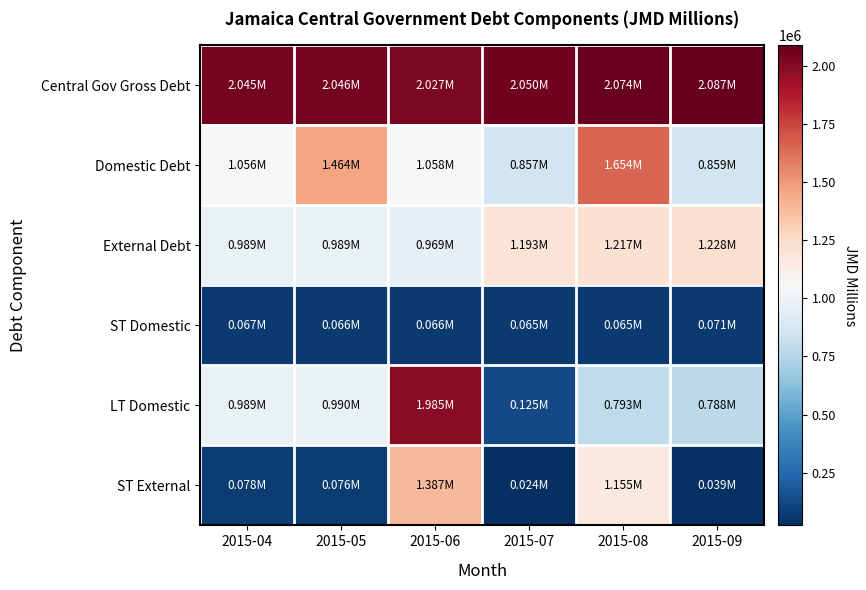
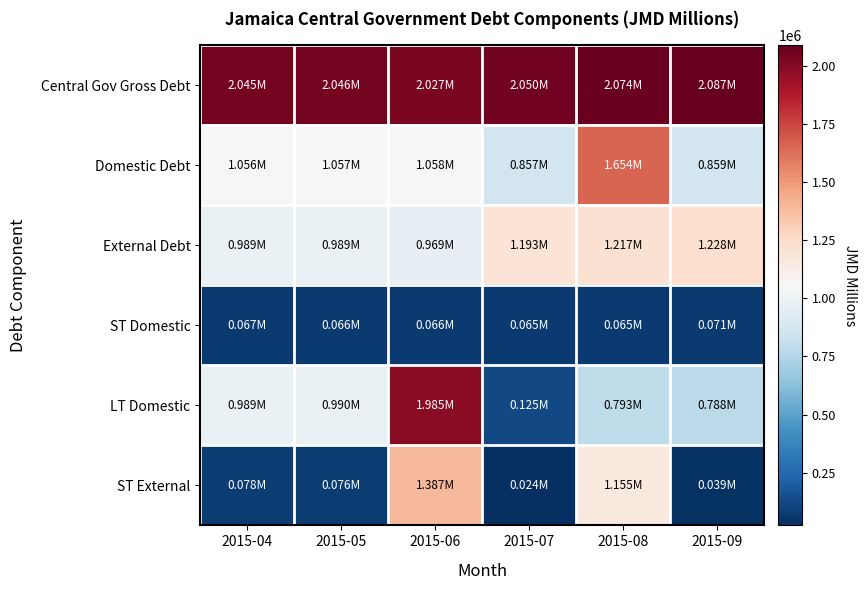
  {
    "Central Gov Gross Debt": {
      "2015-04": "2.045M",
      "2015-05": "2.046M",
      "2015-06": "2.027M",
      "2015-07": "2.050M",
      "2015-08": "2.074M",
      "2015-09": "2.087M"
    },
    "Domestic Debt": {
      "2015-04": "1.056M",
-     "2015-05": "1.464M",
+     "2015-05": "1.057M",
      "2015-06": "1.058M",
      "2015-07": "0.857M",
      "2015-08": "1.654M",
      "2015-09": "0.859M"
    },
    "External Debt": {
      "2015-04": "0.989M",
      "2015-05": "0.989M",
      "2015-06": "0.969M",
      "2015-07": "1.193M",
      "2015-08": "1.217M",
      "2015-09": "1.228M"
    },
    "ST Domestic": {
      "2015-04": "0.067M",
      "2015-05": "0.066M",
      "2015-06": "0.066M",
      "2015-07": "0.065M",
      "2015-08": "0.065M",
      "2015-09": "0.071M"
    },
    "LT Domestic": {
      "2015-04": "0.989M",
      "2015-05": "0.990M",
      "2015-06": "1.985M",
      "2015-07": "0.125M",
      "2015-08": "0.793M",
      "2015-09": "0.788M"
    },
    "ST External": {
      "2015-04": "0.078M",
      "2015-05": "0.076M",
      "2015-06": "1.387M",
      "2015-07": "0.024M",
      "2015-08": "1.155M",
      "2015-09": "0.039M"
    }
  }
